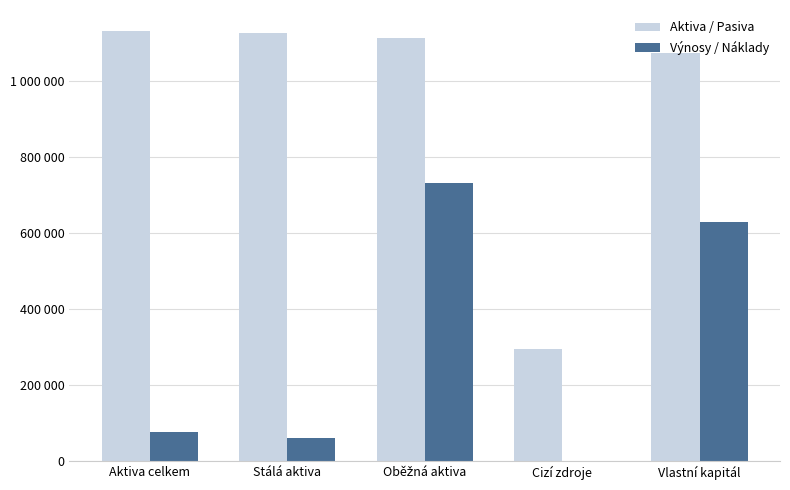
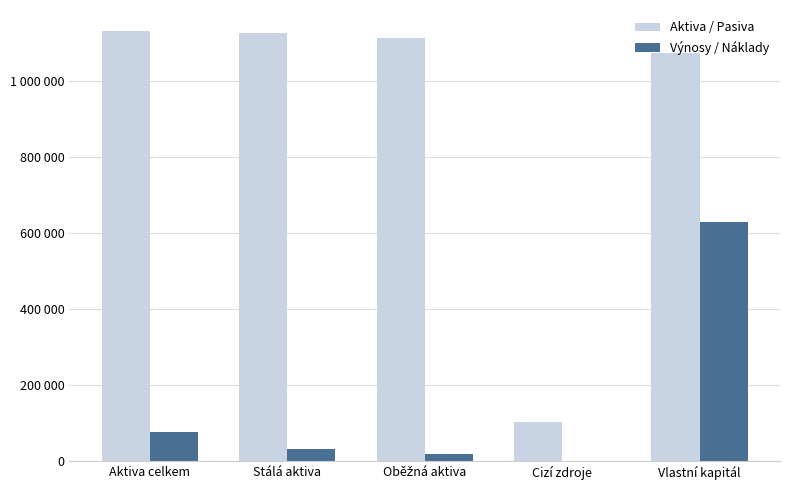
  {
    "Aktiva / Pasiva": {
      "Aktiva celkem": 1130000,
      "Stálá aktiva": 1130000,
      "Oběžná aktiva": 1120000,
-     "Cizí zdroje": 300000,
+     "Cizí zdroje": 100000,
      "Vlastní kapitál": 1080000
    },
    "Výnosy / Náklady": {
      "Aktiva celkem": 80000,
-     "Stálá aktiva": 60000,
-     "Oběžná aktiva": 730000,
+     "Stálá aktiva": 30000,
+     "Oběžná aktiva": 20000,
      "Cizí zdroje": 0,
      "Vlastní kapitál": 630000
    }
  }
